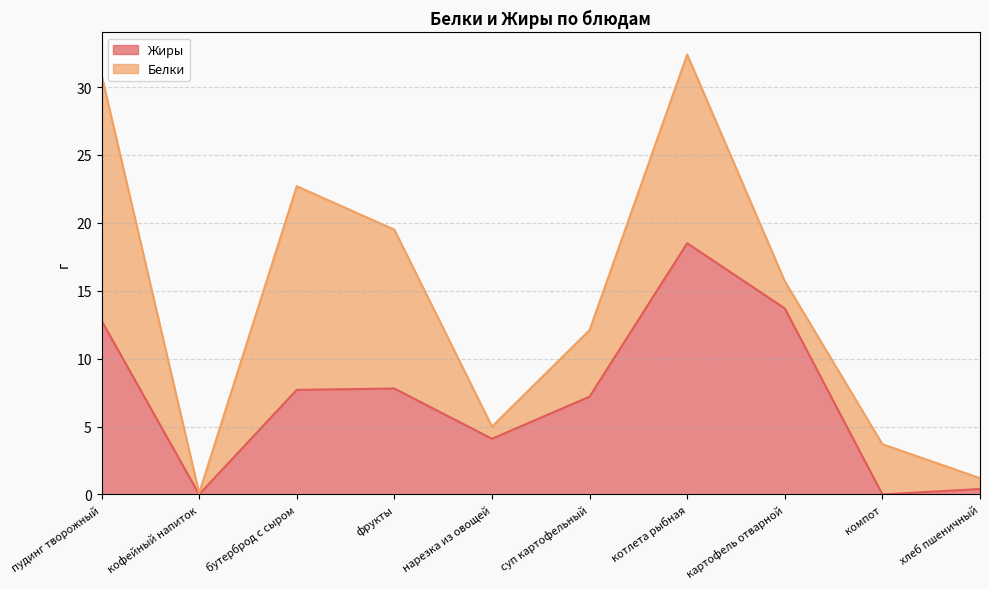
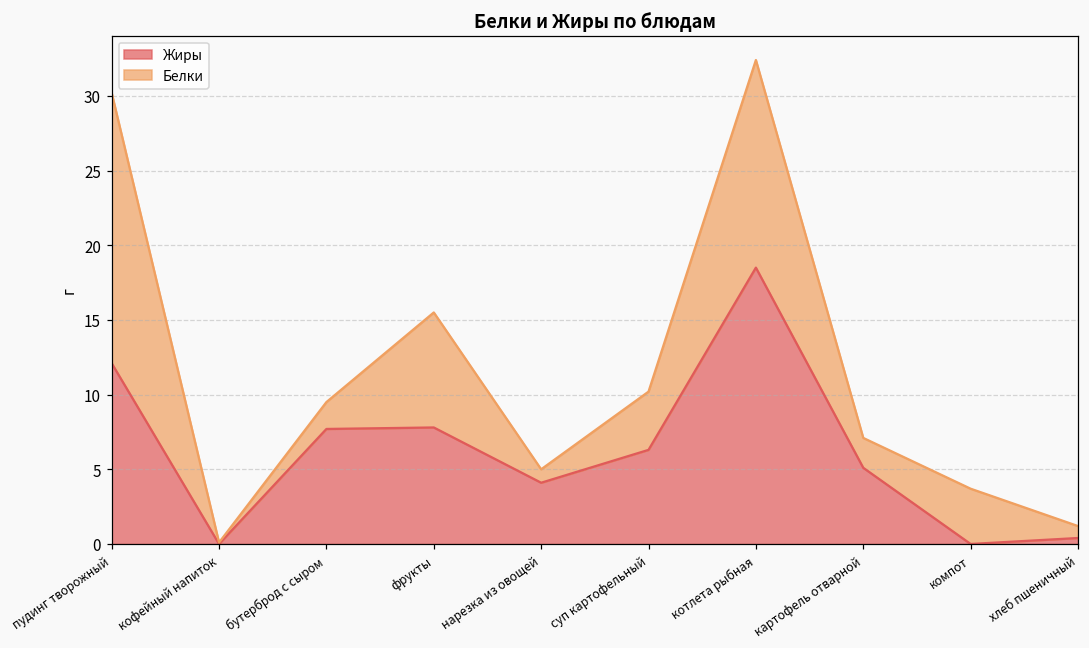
  {
    "Жиры": {
-     "пудинг творожный": 12.8,
+     "пудинг творожный": 12.1,
      "бутерброд с сыром": 7.7,
      "фрукты": 7.8,
      "нарезка из овощей": 4.1,
-     "суп картофельный": 7.2,
+     "суп картофельный": 6.3,
      "котлета рыбная": 18.5,
-     "картофель отварной": 13.7,
+     "картофель отварной": 5.1,
      "компот": 0.0,
      "хлеб пшеничный": 0.4
    },
    "Белки": {
      "пудинг творожный": 18.1,
-     "бутерброд с сыром": 15.0,
-     "фрукты": 11.7,
+     "бутерброд с сыром": 1.8,
+     "фрукты": 7.7,
      "нарезка из овощей": 0.9,
-     "суп картофельный": 4.9,
+     "суп картофельный": 3.9,
      "котлета рыбная": 13.9,
      "картофель отварной": 2.0,
      "компот": 3.7,
      "хлеб пшеничный": 0.8
    }
  }
